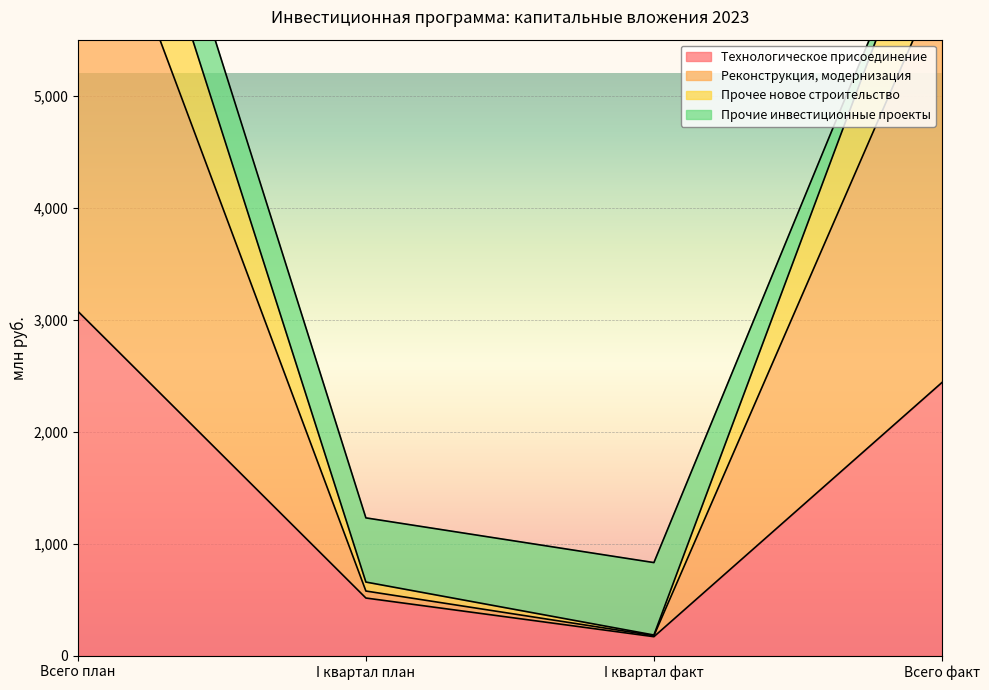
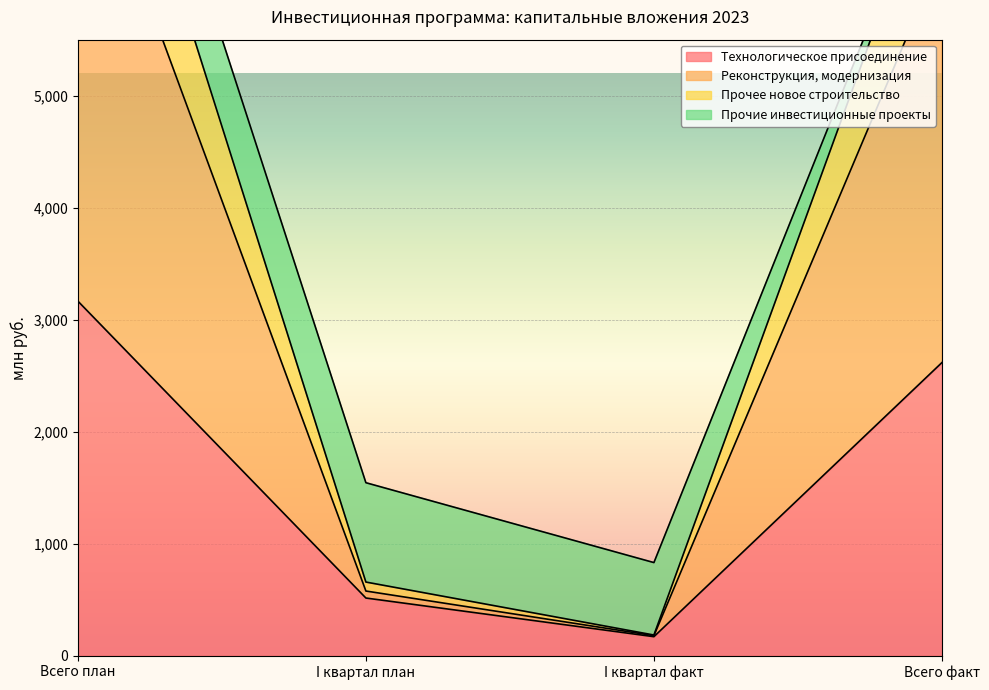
  {
    "Технологическое присоединение": {
-     "Всего план": "3,080",
+     "Всего план": "3,170",
      "I квартал план": "520",
-     "Всего факт": "2,440"
+     "Всего факт": "2,620"
    },
    "Прочие инвестиционные проекты": {
-     "I квартал план": "570",
+     "I квартал план": "890",
      "I квартал факт": "650"
    }
  }
